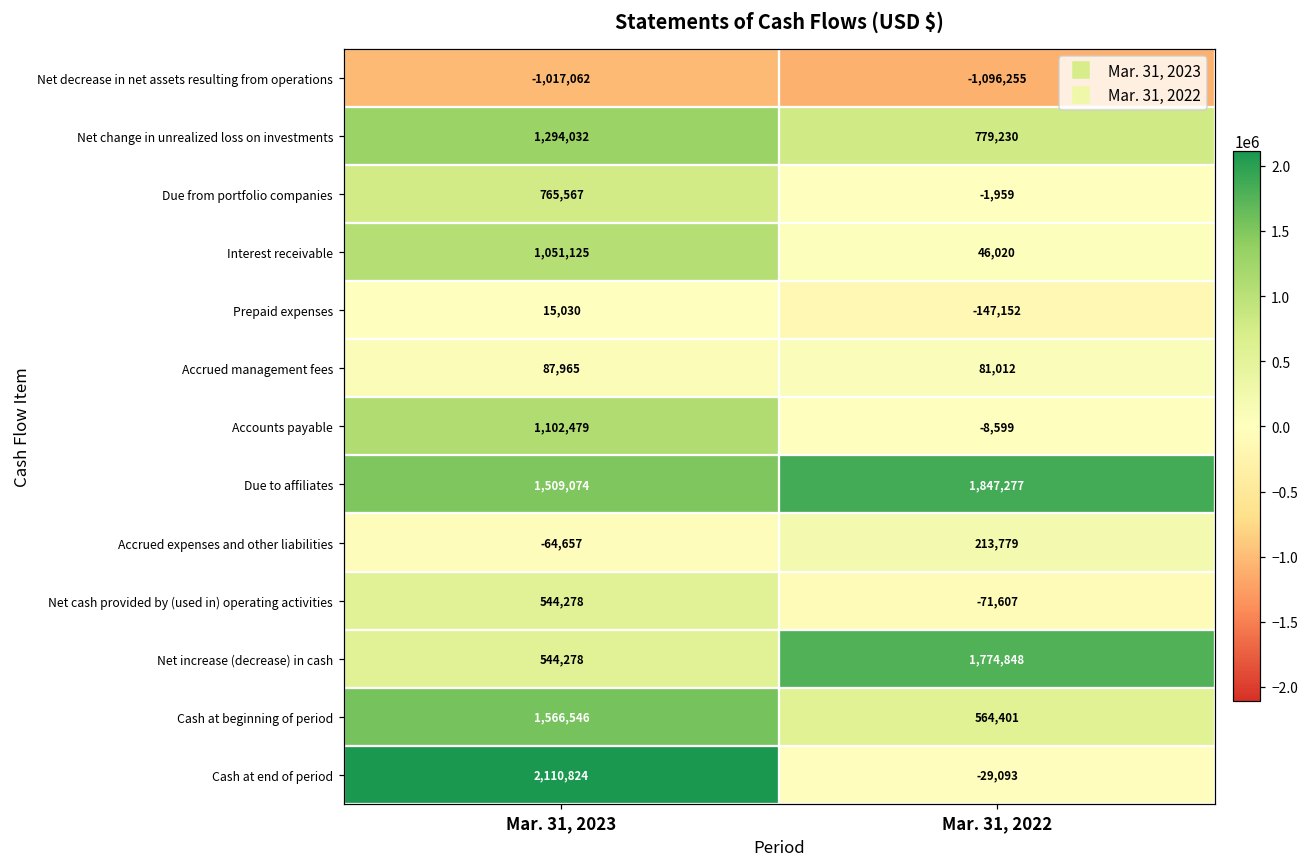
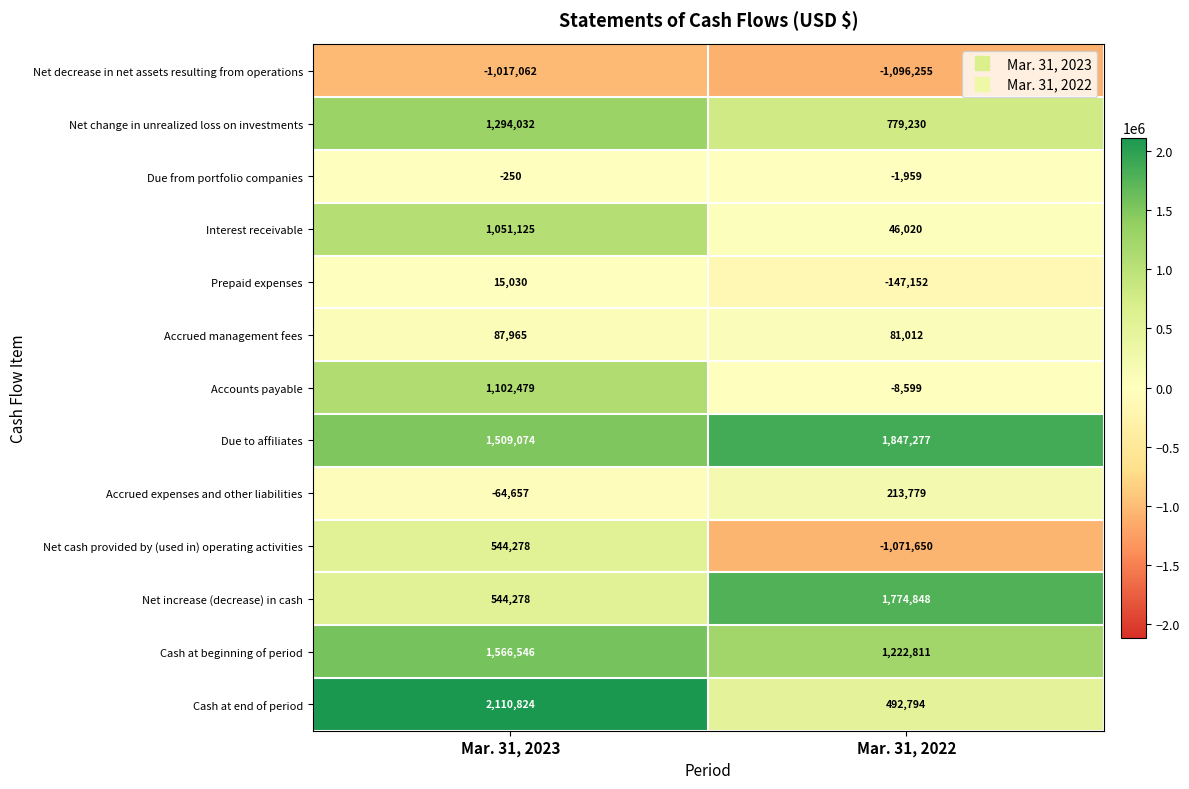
  {
    "Net decrease in net assets resulting from operations": {
      "Mar. 31, 2023": "-1,017,062",
      "Mar. 31, 2022": "-1,096,255"
    },
    "Net change in unrealized loss on investments": {
      "Mar. 31, 2023": "1,294,032",
      "Mar. 31, 2022": "779,230"
    },
    "Due from portfolio companies": {
-     "Mar. 31, 2023": "765,567",
+     "Mar. 31, 2023": "-250",
      "Mar. 31, 2022": "-1,959"
    },
    "Interest receivable": {
      "Mar. 31, 2023": "1,051,125",
      "Mar. 31, 2022": "46,020"
    },
    "Prepaid expenses": {
      "Mar. 31, 2023": "15,030",
      "Mar. 31, 2022": "-147,152"
    },
    "Accrued management fees": {
      "Mar. 31, 2023": "87,965",
      "Mar. 31, 2022": "81,012"
    },
    "Accounts payable": {
      "Mar. 31, 2023": "1,102,479",
      "Mar. 31, 2022": "-8,599"
    },
    "Due to affiliates": {
      "Mar. 31, 2023": "1,509,074",
      "Mar. 31, 2022": "1,847,277"
    },
    "Accrued expenses and other liabilities": {
      "Mar. 31, 2023": "-64,657",
      "Mar. 31, 2022": "213,779"
    },
    "Net cash provided by (used in) operating activities": {
      "Mar. 31, 2023": "544,278",
-     "Mar. 31, 2022": "-71,607"
+     "Mar. 31, 2022": "-1,071,650"
    },
    "Net increase (decrease) in cash": {
      "Mar. 31, 2023": "544,278",
      "Mar. 31, 2022": "1,774,848"
    },
    "Cash at beginning of period": {
      "Mar. 31, 2023": "1,566,546",
-     "Mar. 31, 2022": "564,401"
+     "Mar. 31, 2022": "1,222,811"
    },
    "Cash at end of period": {
      "Mar. 31, 2023": "2,110,824",
-     "Mar. 31, 2022": "-29,093"
+     "Mar. 31, 2022": "492,794"
    }
  }
